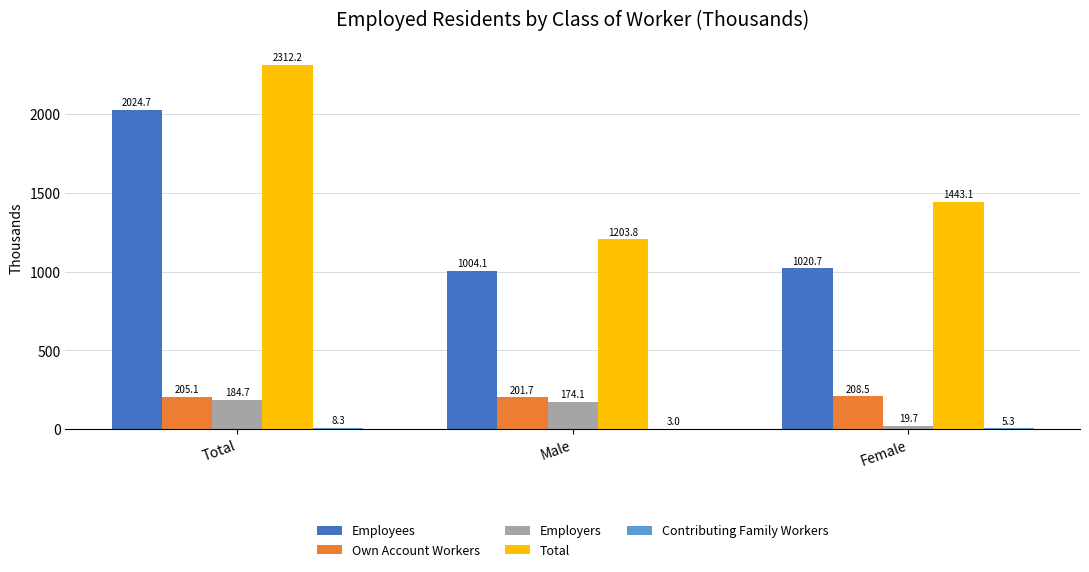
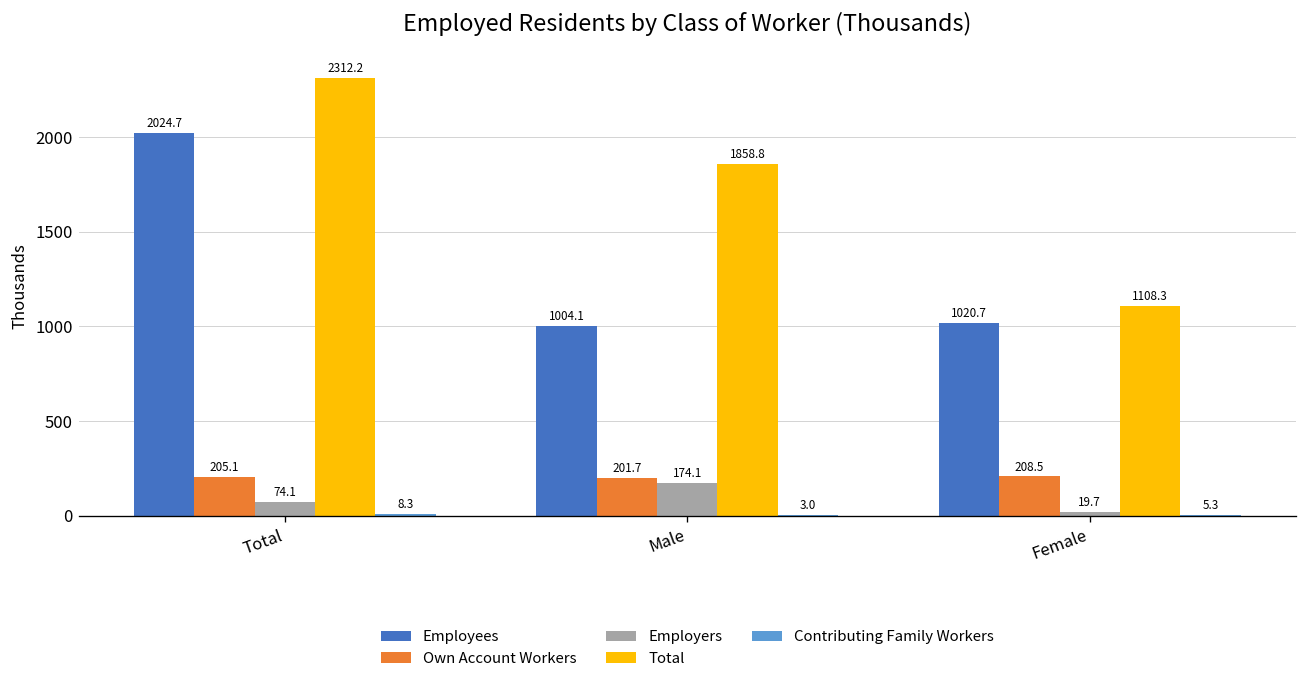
  {
    "Own Account Workers": {
      "Total": 205.1,
      "Male": 201.7,
      "Female": 208.5
    },
    "Employers": {
-     "Total": 184.7,
+     "Total": 74.1,
      "Male": 174.1,
      "Female": 19.7
    },
    "Total": {
      "Total": 2312.2,
-     "Male": 1203.8,
-     "Female": 1443.1
+     "Male": 1858.8,
+     "Female": 1108.3
    }
  }
